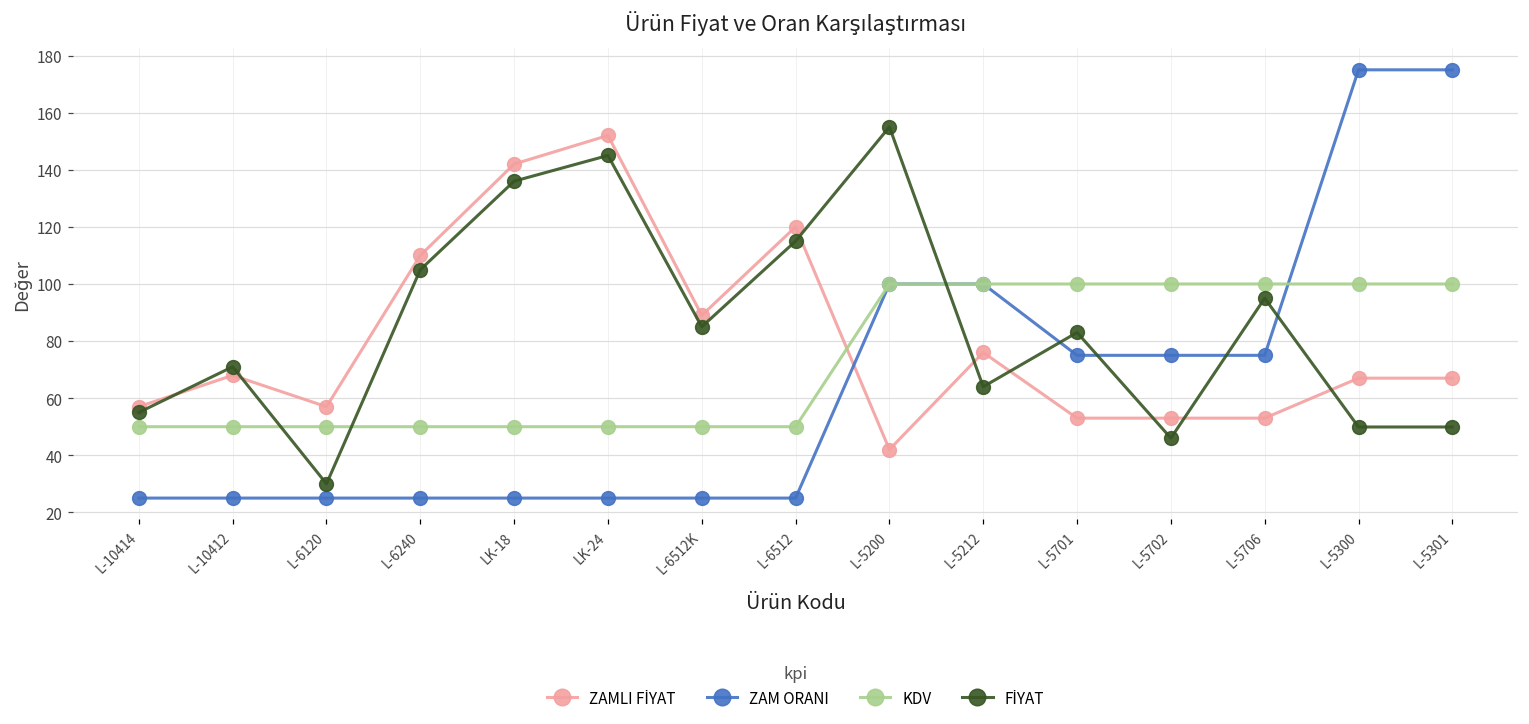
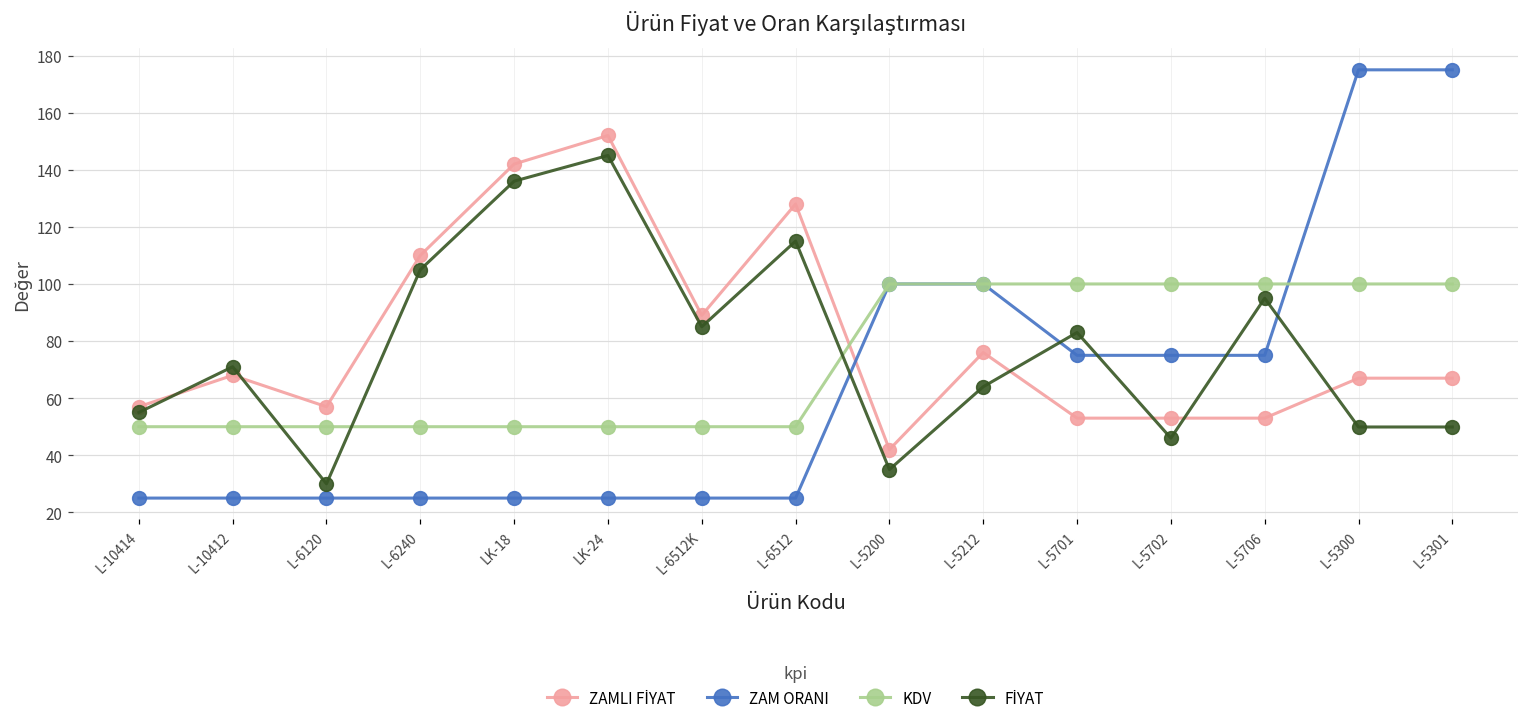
  {
    "ZAMLI FİYAT": {
      "L-10414": 57,
      "L-10412": 68,
      "L-6120": 57,
      "L-6240": 110,
      "LK-18": 142,
      "LK-24": 152,
      "L-6512K": 89,
-     "L-6512": 120,
+     "L-6512": 128,
      "L-5200": 42,
      "L-5212": 76,
      "L-5701": 53,
      "L-5702": 53,
      "L-5706": 53,
      "L-5300": 67,
      "L-5301": 67
    },
    "ZAM ORANI": {
      "L-10414": 25,
      "L-10412": 25,
      "L-6120": 25,
      "L-6240": 25,
      "LK-18": 25,
      "LK-24": 25,
      "L-6512K": 25,
      "L-6512": 25,
      "L-5701": 75,
      "L-5702": 75,
      "L-5706": 75,
      "L-5300": 175,
      "L-5301": 175
    },
    "KDV": {
      "L-10414": 50,
      "L-10412": 50,
      "L-6120": 50,
      "L-6240": 50,
      "LK-18": 50,
      "LK-24": 50,
      "L-6512K": 50,
      "L-6512": 50,
      "L-5701": 100,
      "L-5702": 100,
      "L-5706": 100,
      "L-5300": 100,
      "L-5301": 100
    },
    "FİYAT": {
      "L-10414": 55,
      "L-10412": 71,
      "L-6120": 30,
      "L-6240": 105,
      "LK-18": 136,
      "LK-24": 145,
      "L-6512K": 85,
      "L-6512": 115,
-     "L-5200": 155,
+     "L-5200": 35,
      "L-5212": 64,
      "L-5701": 83,
      "L-5702": 46,
      "L-5706": 95,
      "L-5300": 50,
      "L-5301": 50
    }
  }
